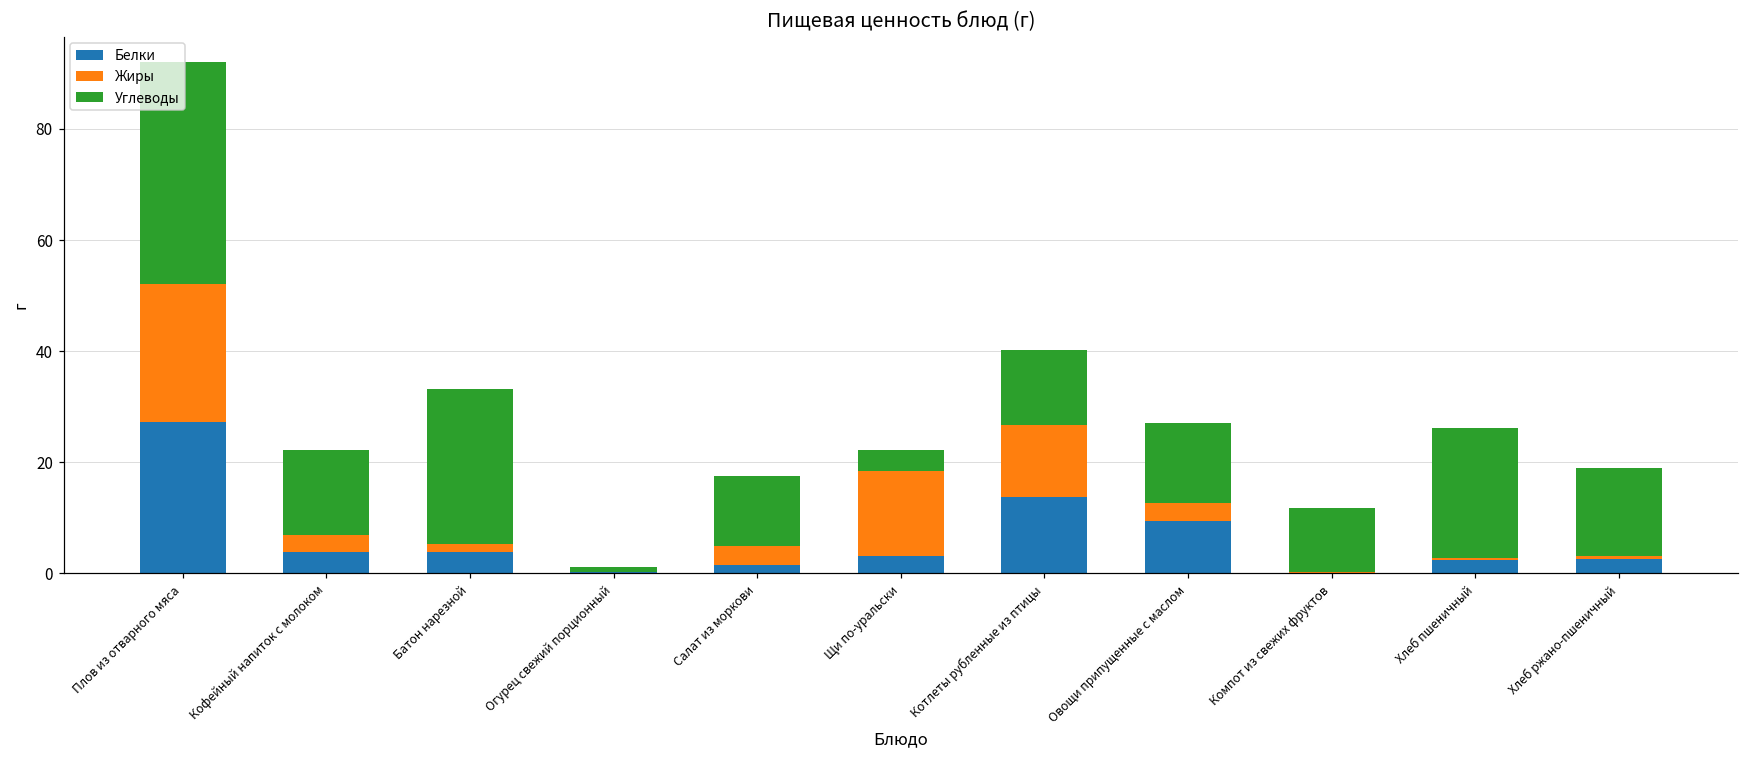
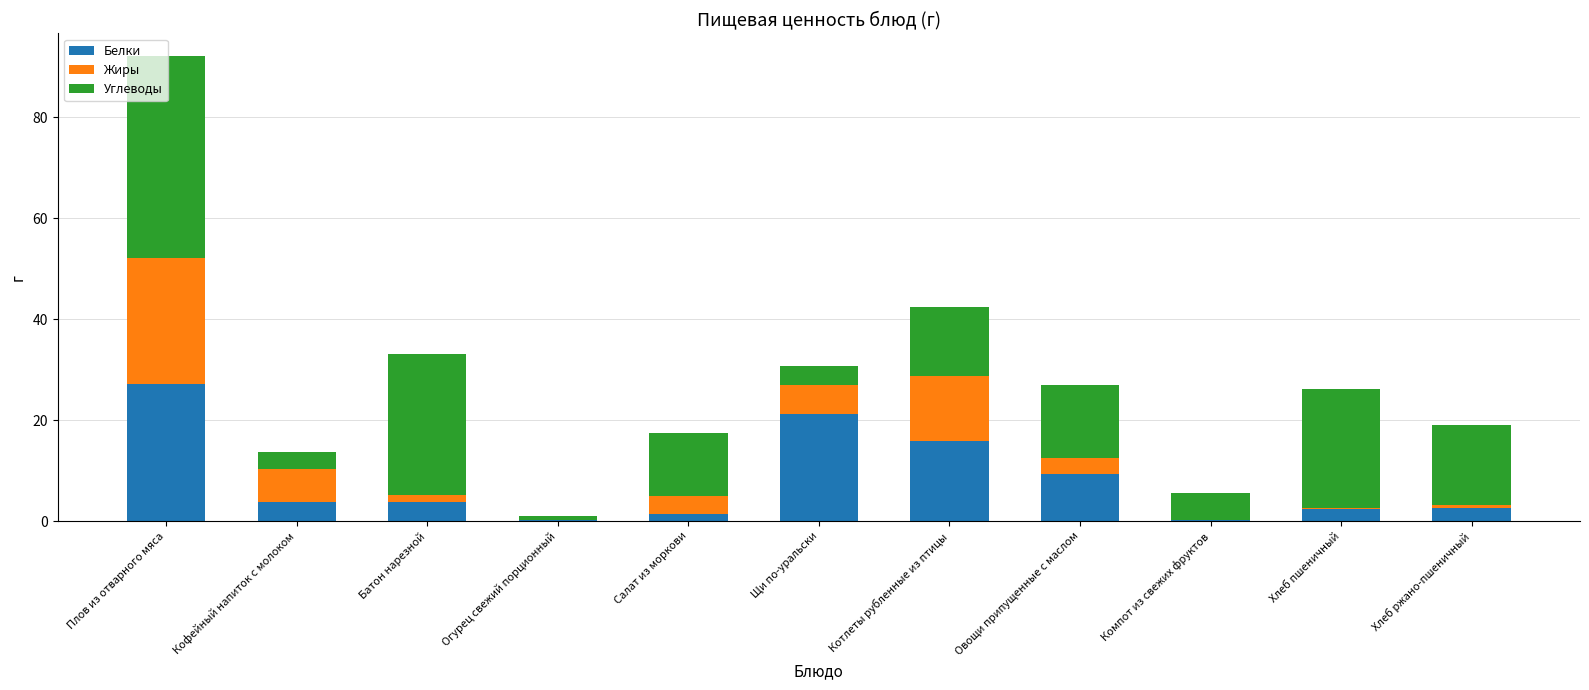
  {
    "Белки": {
      "Плов из отварного мяса": 27,
      "Кофейный напиток с молоком": 4,
      "Батон нарезной": 4,
      "Салат из моркови": 2,
-     "Щи по-уральски": 3,
-     "Котлеты рубленные из птицы": 14,
+     "Щи по-уральски": 21,
+     "Котлеты рубленные из птицы": 16,
      "Овощи припущенные с маслом": 9,
      "Хлеб пшеничный": 2,
      "Хлеб ржано-пшеничный": 3
    },
    "Жиры": {
      "Плов из отварного мяса": 25,
-     "Кофейный напиток с молоком": 3,
+     "Кофейный напиток с молоком": 6,
      "Батон нарезной": 1,
      "Салат из моркови": 3,
-     "Щи по-уральски": 15,
+     "Щи по-уральски": 6,
      "Котлеты рубленные из птицы": 13,
      "Овощи припущенные с маслом": 3
    },
    "Углеводы": {
-     "Кофейный напиток с молоком": 15,
+     "Кофейный напиток с молоком": 3,
      "Батон нарезной": 28,
      "Огурец свежий порционный": 1,
      "Салат из моркови": 13,
      "Щи по-уральски": 4,
      "Котлеты рубленные из птицы": 14,
      "Овощи припущенные с маслом": 14,
-     "Компот из свежих фруктов": 12,
+     "Компот из свежих фруктов": 5,
      "Хлеб пшеничный": 23,
      "Хлеб ржано-пшеничный": 16
    }
  }
